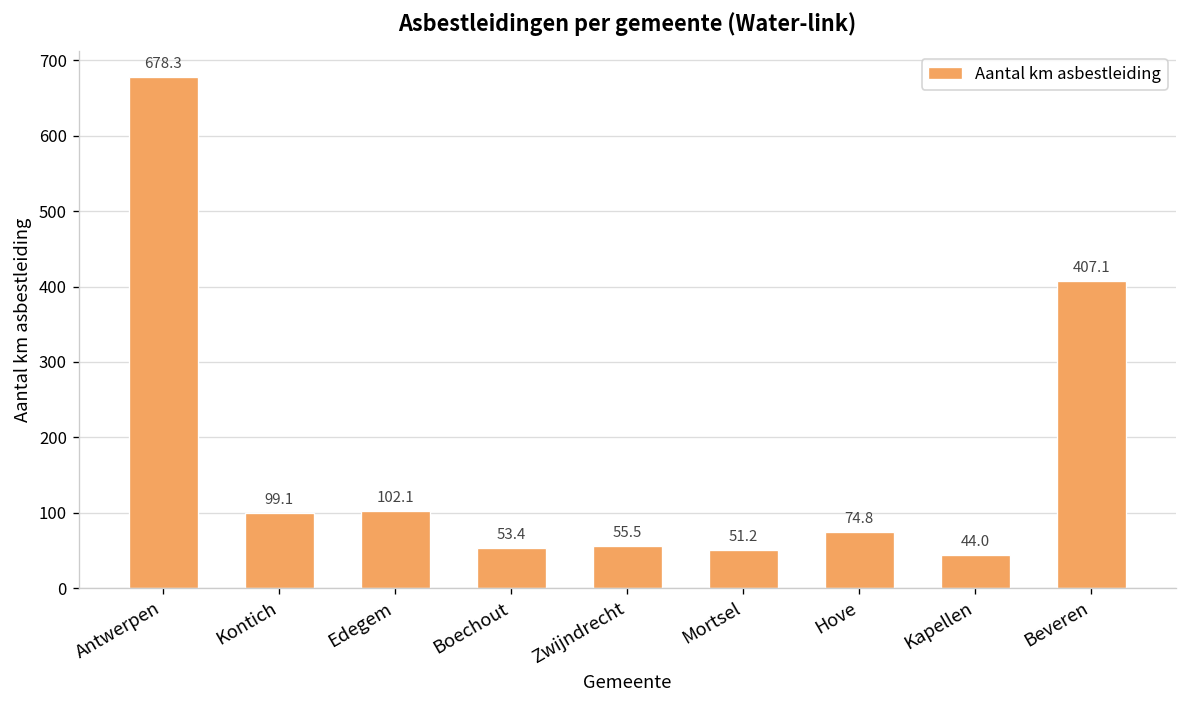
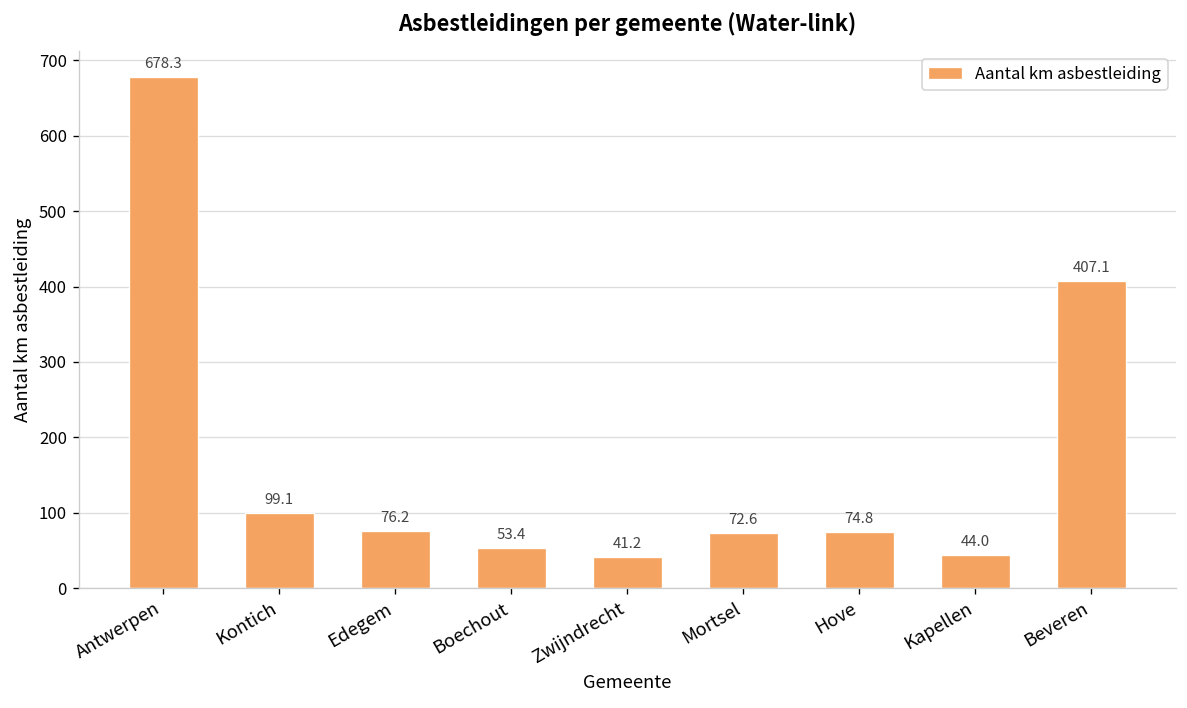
  {
    "Antwerpen": 678.3,
    "Kontich": 99.1,
-   "Edegem": 102.1,
+   "Edegem": 76.2,
    "Boechout": 53.4,
-   "Zwijndrecht": 55.5,
-   "Mortsel": 51.2,
+   "Zwijndrecht": 41.2,
+   "Mortsel": 72.6,
    "Hove": 74.8,
    "Kapellen": 44.0,
    "Beveren": 407.1
  }
